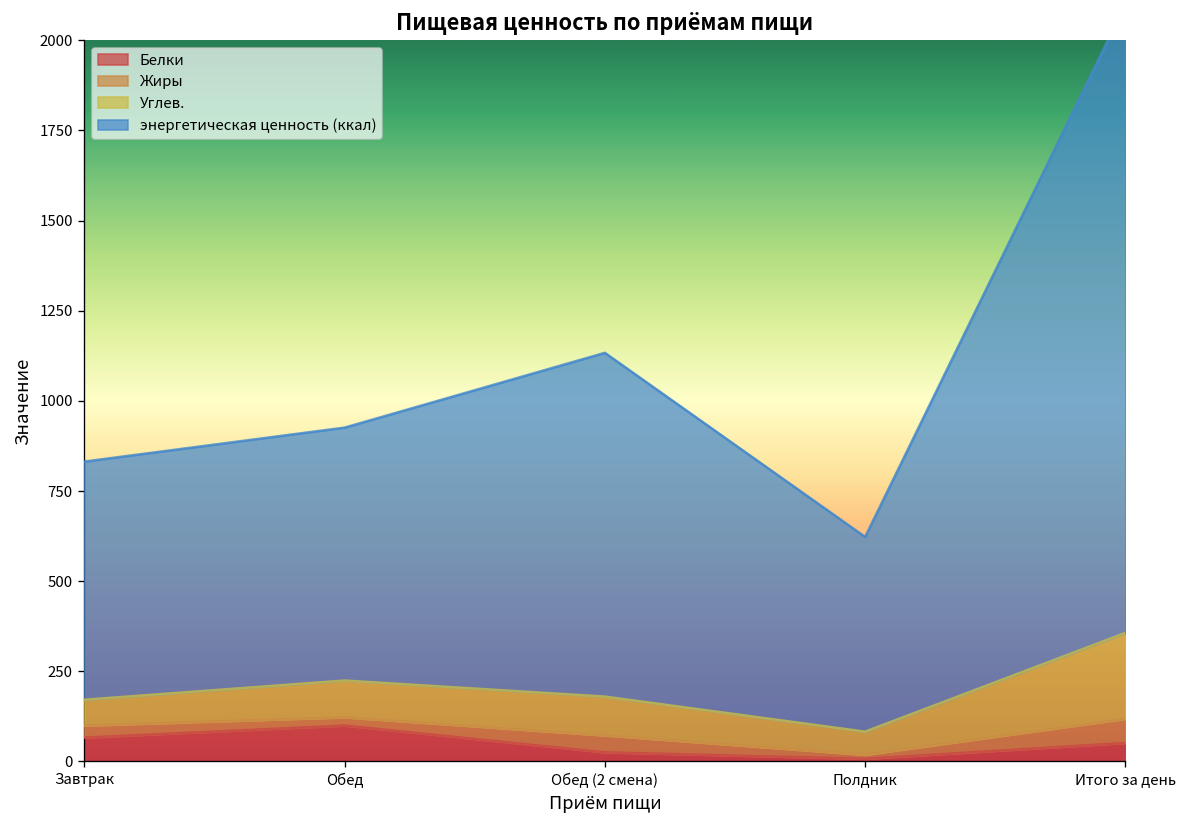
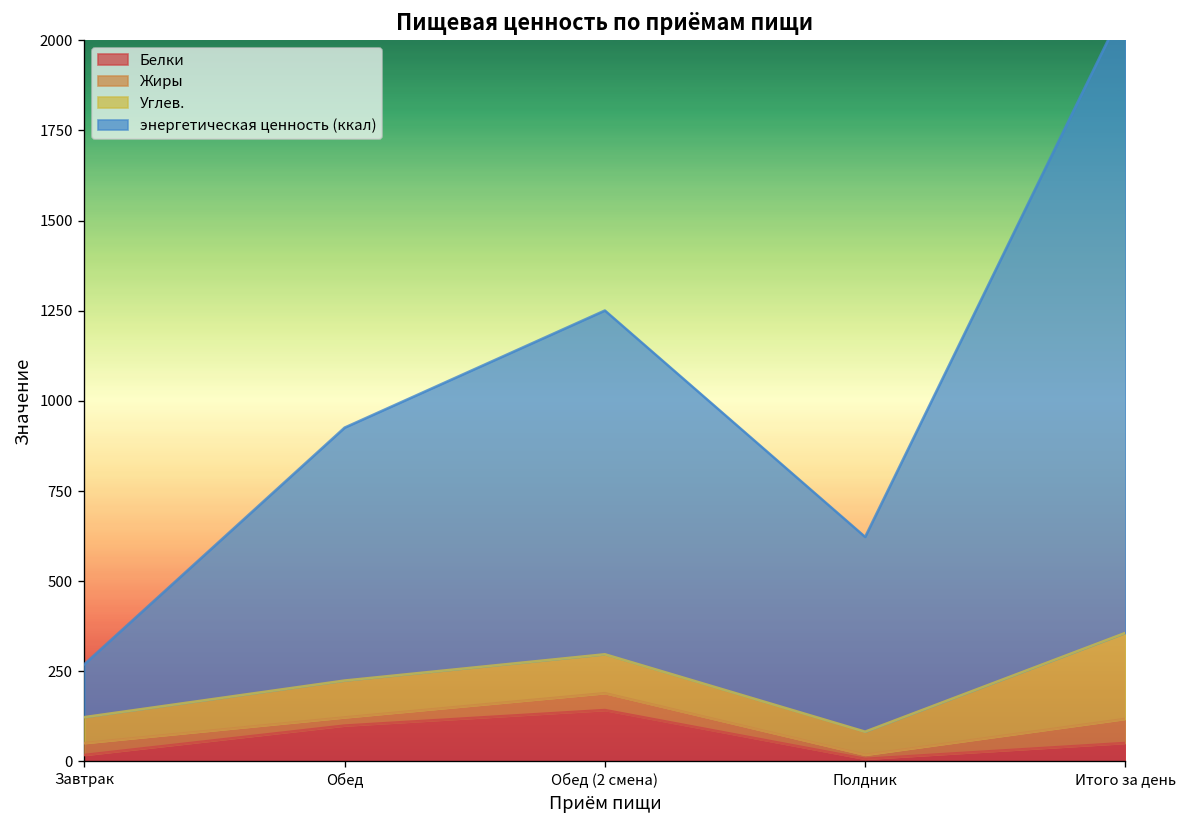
  {
    "Белки": {
-     "Завтрак": 70,
+     "Завтрак": 20,
      "Обед": 100,
-     "Обед (2 смена)": 30,
+     "Обед (2 смена)": 140,
      "Полдник": 10,
      "Итого за день": 50
    },
    "энергетическая ценность (ккал)": {
-     "Завтрак": 660,
+     "Завтрак": 150,
      "Обед": 700,
      "Обед (2 смена)": 950,
      "Полдник": 540
    }
  }
